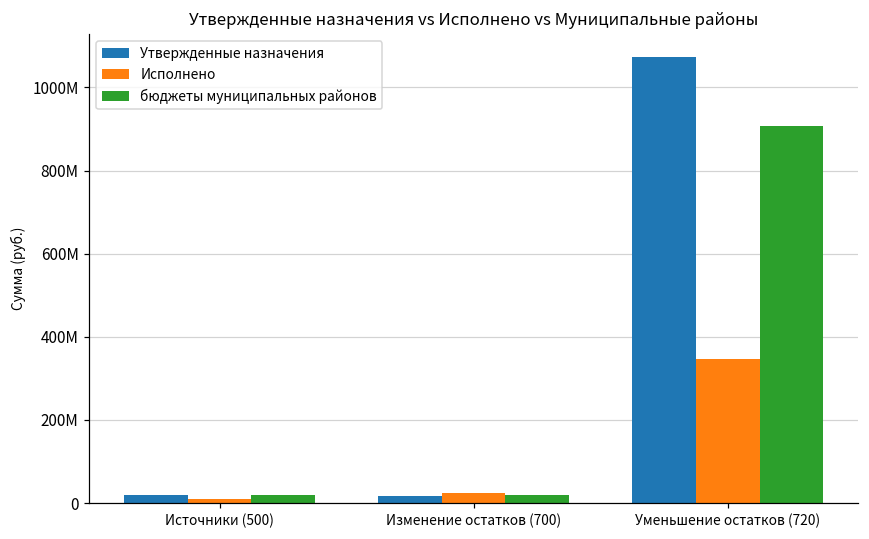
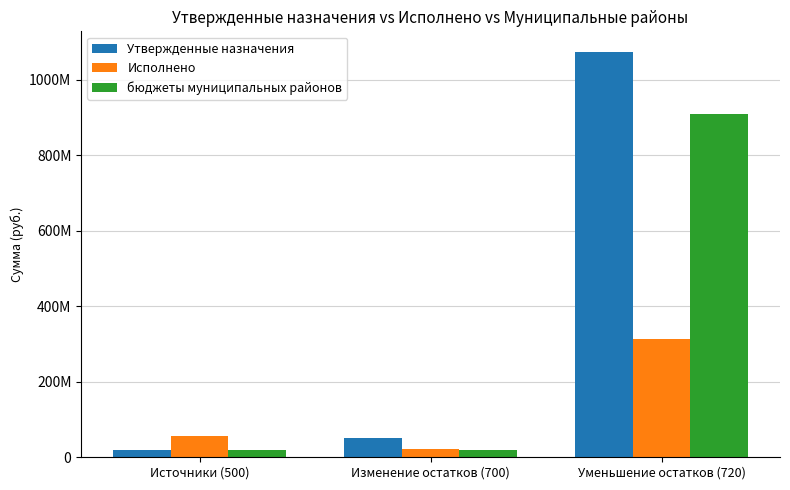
  {
    "Утвержденные назначения": {
      "Источники (500)": 20000000,
-     "Изменение остатков (700)": 20000000,
+     "Изменение остатков (700)": 50000000,
      "Уменьшение остатков (720)": 1070000000
    },
    "Исполнено": {
-     "Источники (500)": 10000000,
+     "Источники (500)": 60000000,
      "Изменение остатков (700)": 20000000,
-     "Уменьшение остатков (720)": 350000000
+     "Уменьшение остатков (720)": 310000000
    },
    "бюджеты муниципальных районов": {
      "Источники (500)": 20000000,
      "Изменение остатков (700)": 20000000,
      "Уменьшение остатков (720)": 910000000
    }
  }
